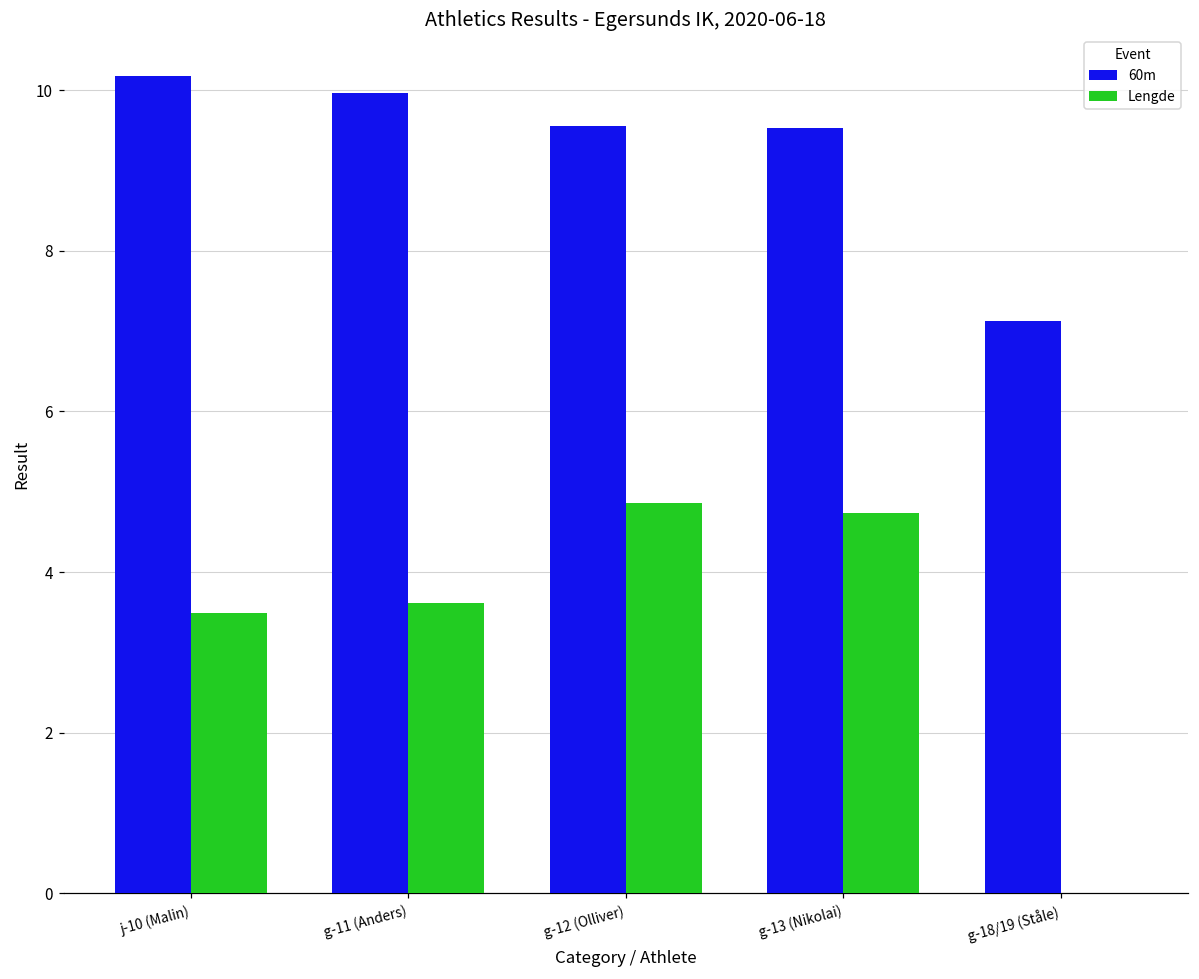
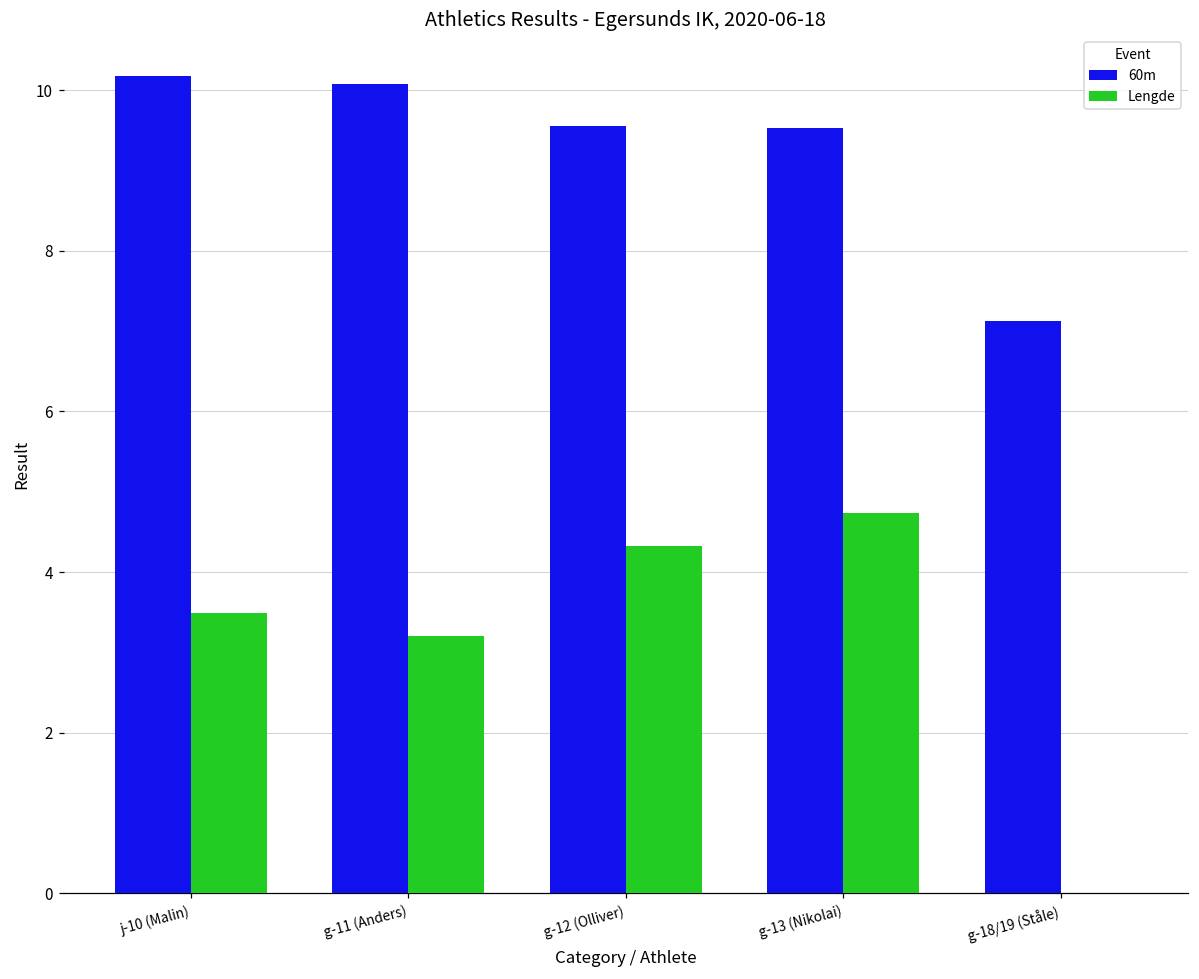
  {
    "60m": {
      "j-10 (Malin)": 10.2,
-     "g-11 (Anders)": 10.0,
+     "g-11 (Anders)": 10.1,
      "g-12 (Olliver)": 9.6,
      "g-13 (Nikolai)": 9.5,
      "g-18/19 (Ståle)": 7.1
    },
    "Lengde": {
      "j-10 (Malin)": 3.5,
-     "g-11 (Anders)": 3.6,
-     "g-12 (Olliver)": 4.9,
+     "g-11 (Anders)": 3.2,
+     "g-12 (Olliver)": 4.3,
      "g-13 (Nikolai)": 4.7,
      "g-18/19 (Ståle)": 0.0
    }
  }
